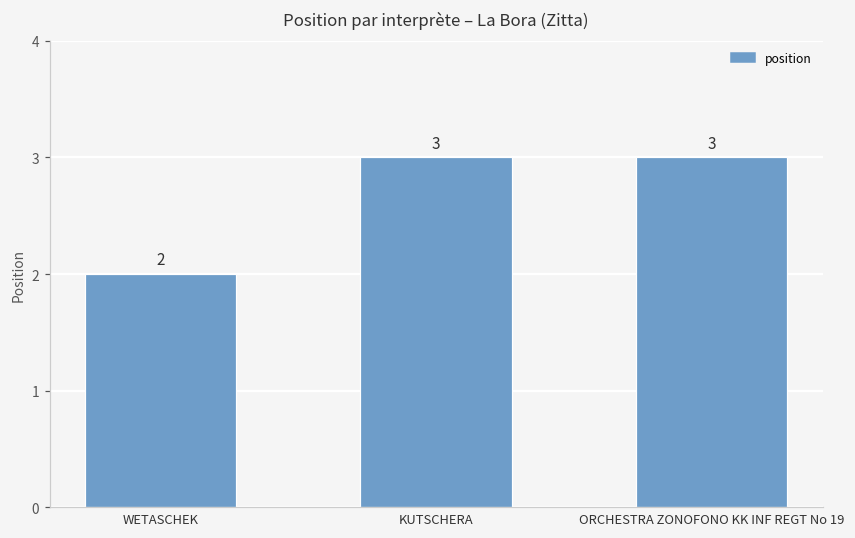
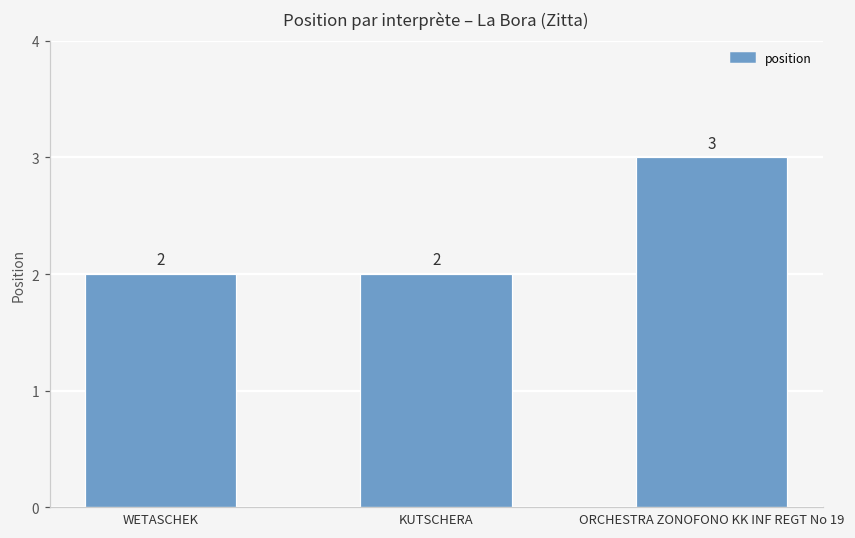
  {
    "WETASCHEK": 2,
-   "KUTSCHERA": 3,
+   "KUTSCHERA": 2,
    "ORCHESTRA ZONOFONO KK INF REGT No 19": 3
  }
